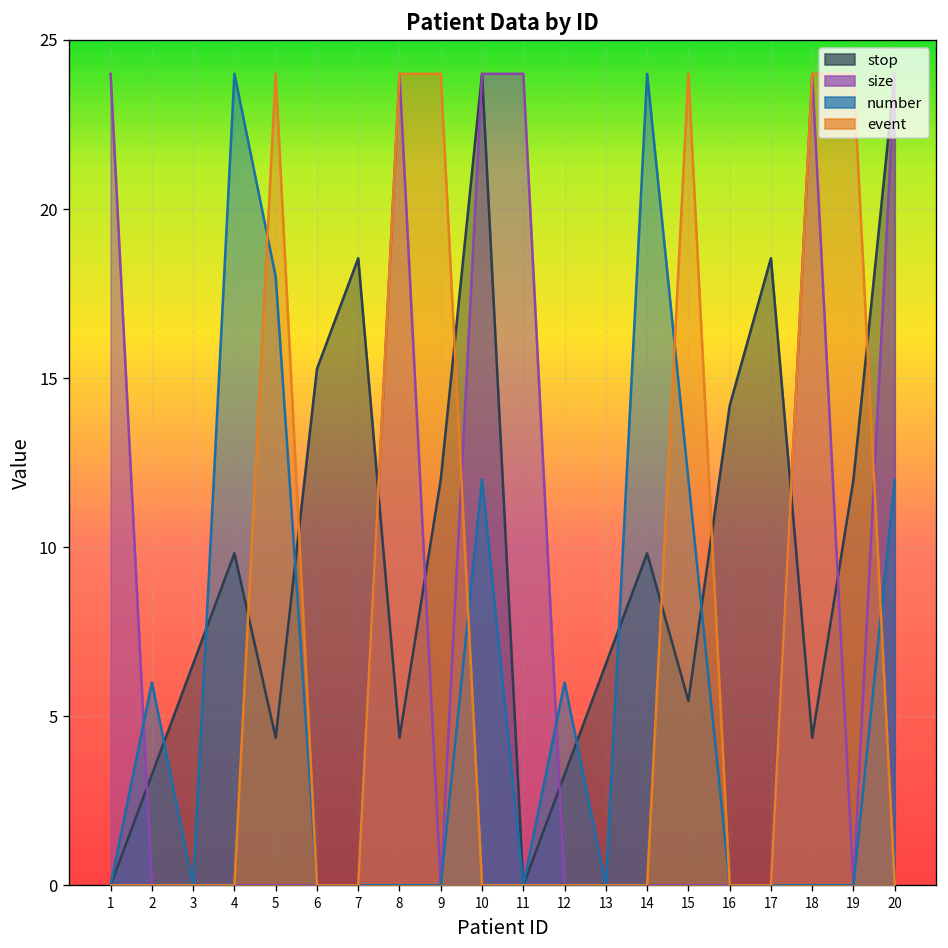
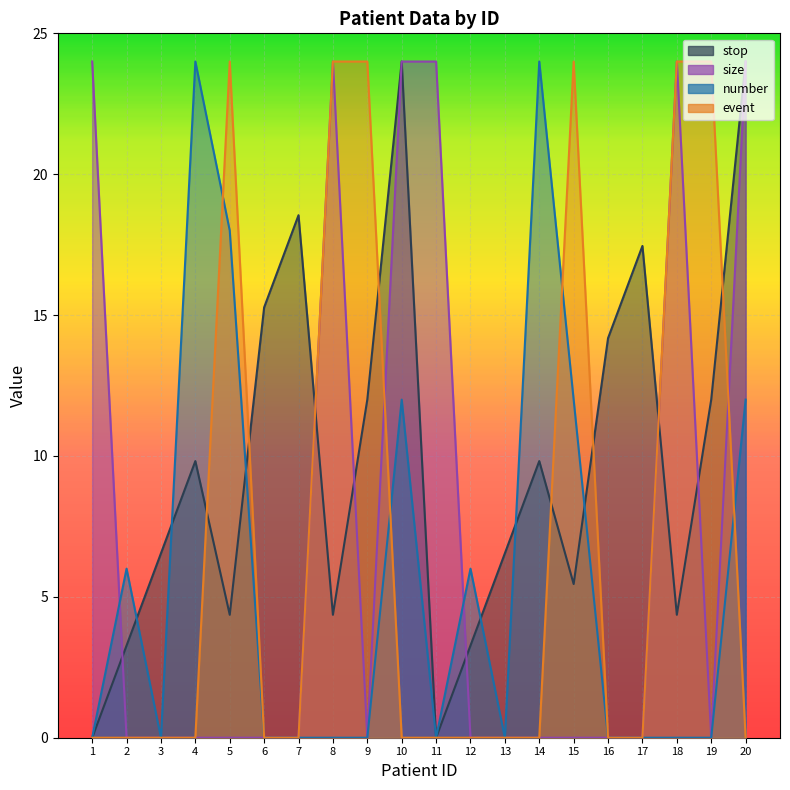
  {
    "stop": {
      "2": 3.3,
      "3": 6.5,
      "4": 9.8,
      "5": 4.4,
      "6": 15.3,
      "7": 18.5,
      "8": 4.4,
      "9": 12.0,
      "12": 3.3,
      "13": 6.5,
      "14": 9.8,
      "15": 5.5,
      "16": 14.2,
-     "17": 18.5,
+     "17": 17.5,
      "18": 4.4,
      "19": 12.0
    },
    "size": {
      "1": 24.0,
      "5": 0.0,
      "11": 24.0,
      "15": 0.0
    },
    "number": {
      "2": 6.0,
      "4": 24.0,
      "5": 18.0,
      "8": 0.0,
      "10": 12.0,
      "12": 6.0,
      "14": 24.0,
      "15": 12.0,
      "18": 0.0,
      "20": 12.0
    },
    "event": {
      "5": 24.0,
      "9": 24.0,
      "10": 0.0,
      "15": 24.0,
      "20": 0.0
    }
  }
